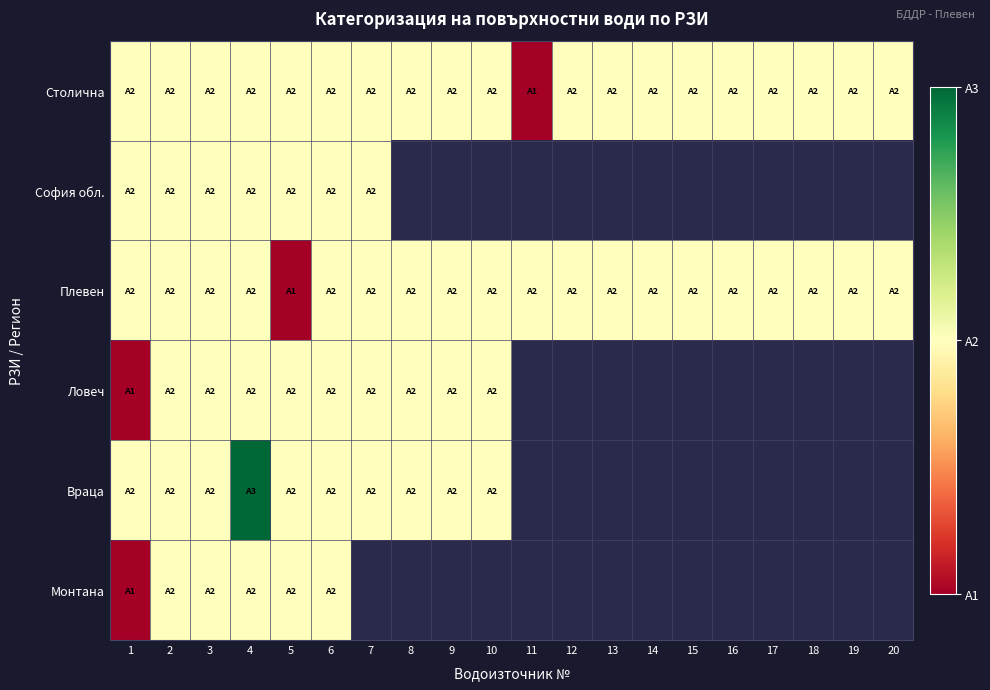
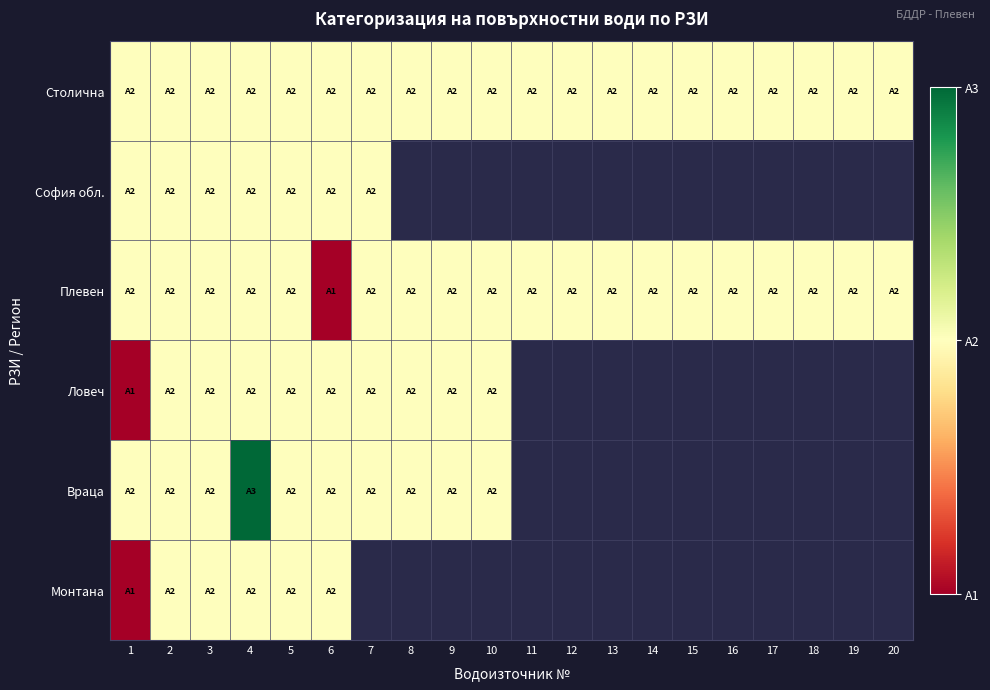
  {
    "Столична": {
-     "11": 1
+     "11": 2
    },
    "Плевен": {
-     "5": 1,
-     "6": 2
+     "5": 2,
+     "6": 1
    }
  }
